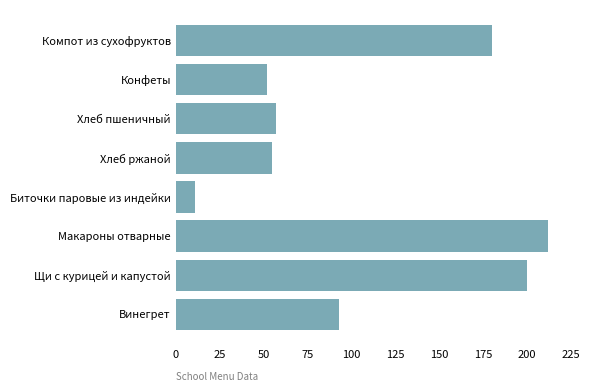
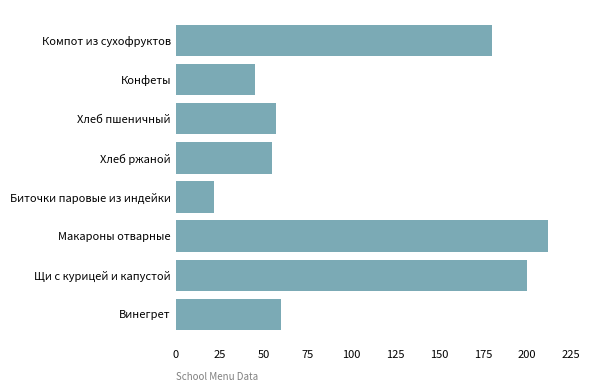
  {
    "Компот из сухофруктов": 180,
-   "Конфеты": 52,
+   "Конфеты": 45,
    "Хлеб пшеничный": 57,
    "Хлеб ржаной": 55,
-   "Биточки паровые из индейки": 11,
+   "Биточки паровые из индейки": 22,
    "Макароны отварные": 212,
    "Щи с курицей и капустой": 200,
-   "Винегрет": 93
+   "Винегрет": 60
  }
